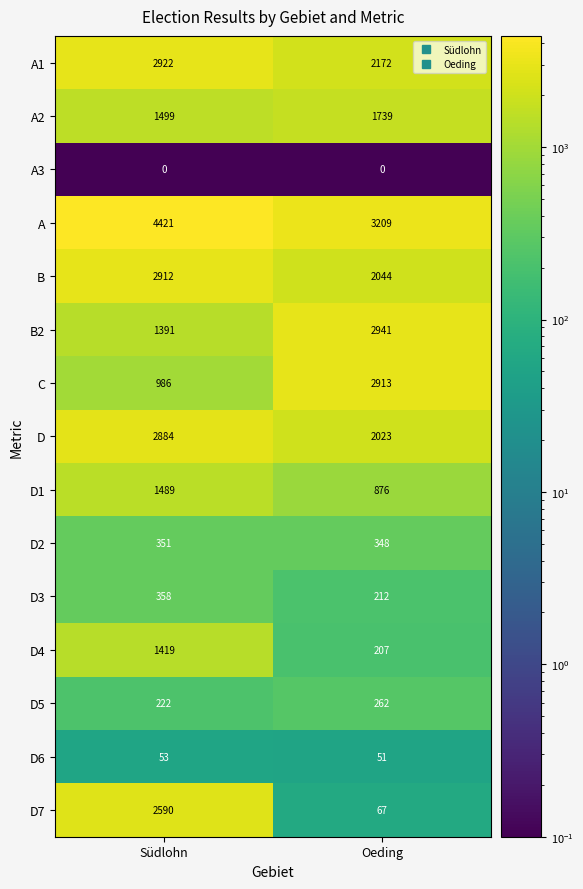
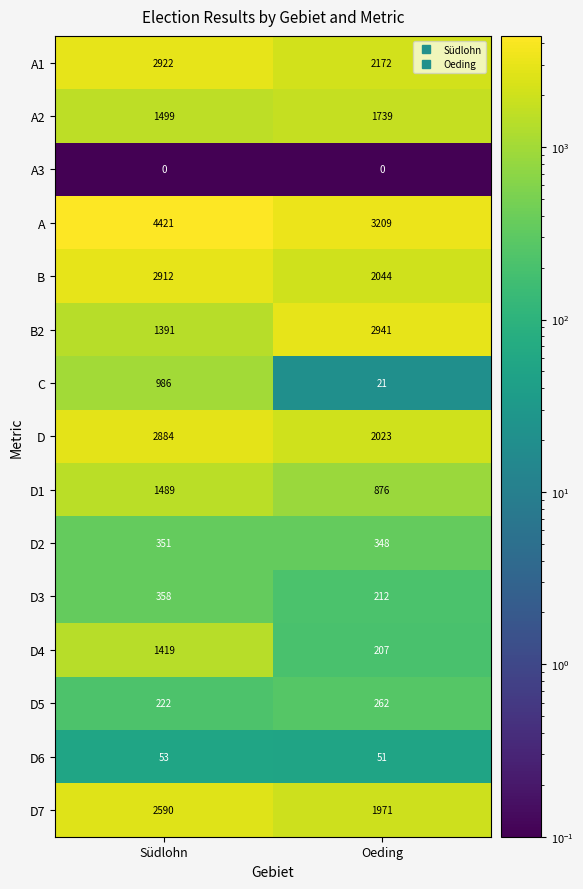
  {
    "A1": {
      "Südlohn": 2922,
      "Oeding": 2172
    },
    "A2": {
      "Südlohn": 1499,
      "Oeding": 1739
    },
    "A3": {
      "Südlohn": 0,
      "Oeding": 0
    },
    "A": {
      "Südlohn": 4421,
      "Oeding": 3209
    },
    "B": {
      "Südlohn": 2912,
      "Oeding": 2044
    },
    "B2": {
      "Südlohn": 1391,
      "Oeding": 2941
    },
    "C": {
      "Südlohn": 986,
-     "Oeding": 2913
+     "Oeding": 21
    },
    "D": {
      "Südlohn": 2884,
      "Oeding": 2023
    },
    "D1": {
      "Südlohn": 1489,
      "Oeding": 876
    },
    "D2": {
      "Südlohn": 351,
      "Oeding": 348
    },
    "D3": {
      "Südlohn": 358,
      "Oeding": 212
    },
    "D4": {
      "Südlohn": 1419,
      "Oeding": 207
    },
    "D5": {
      "Südlohn": 222,
      "Oeding": 262
    },
    "D6": {
      "Südlohn": 53,
      "Oeding": 51
    },
    "D7": {
      "Südlohn": 2590,
-     "Oeding": 67
+     "Oeding": 1971
    }
  }
